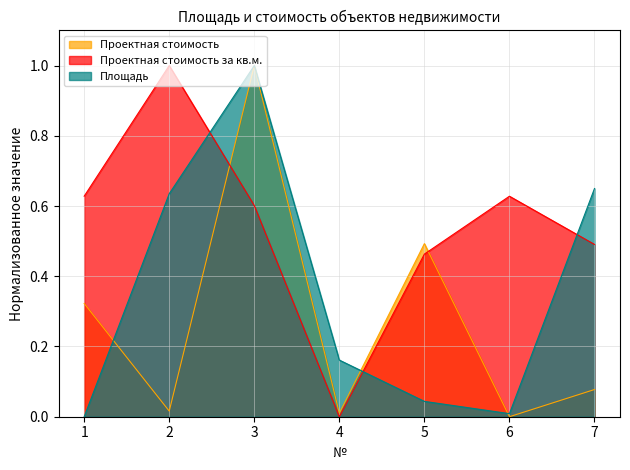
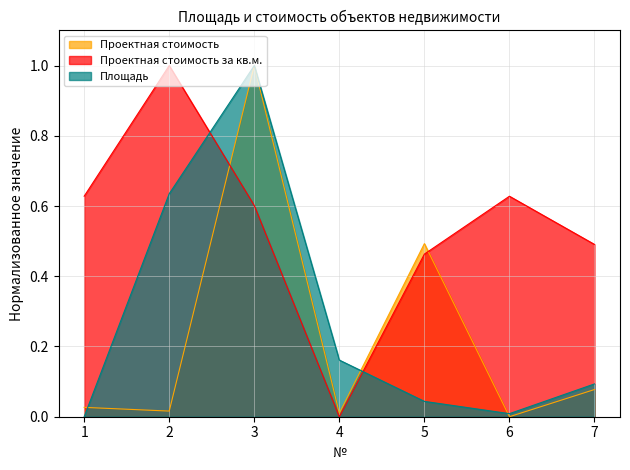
  {
    "Проектная стоимость": {
-     "1": 0.32,
+     "1": 0.03,
      "2": 0.02,
      "4": 0.01,
      "5": 0.49,
      "6": 0.00,
      "7": 0.08
    },
    "Проектная стоимость за кв.м.": {
      "1": 0.63,
      "3": 0.60,
      "4": 0.00,
      "5": 0.46,
      "6": 0.63,
      "7": 0.49
    },
    "Площадь": {
      "1": 0.00,
      "2": 0.64,
      "4": 0.16,
      "5": 0.04,
      "6": 0.01,
-     "7": 0.65
+     "7": 0.09
    }
  }
